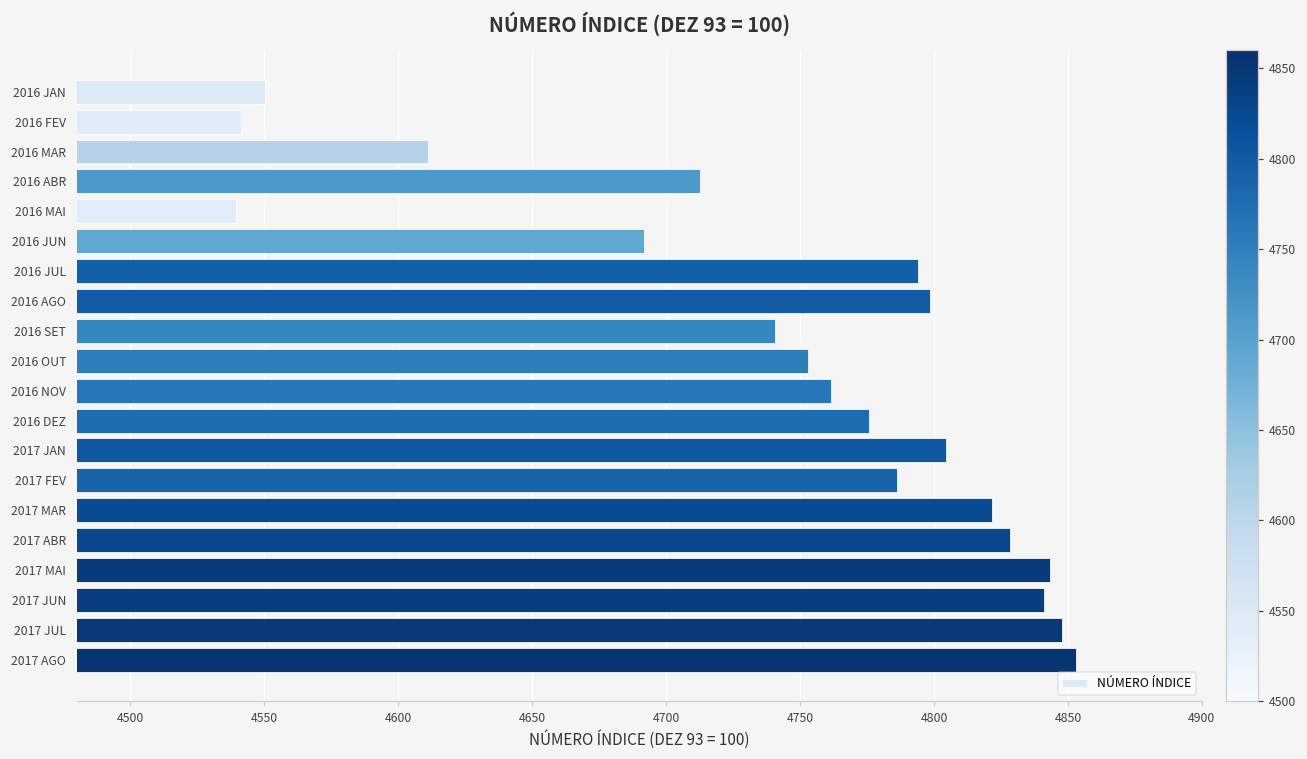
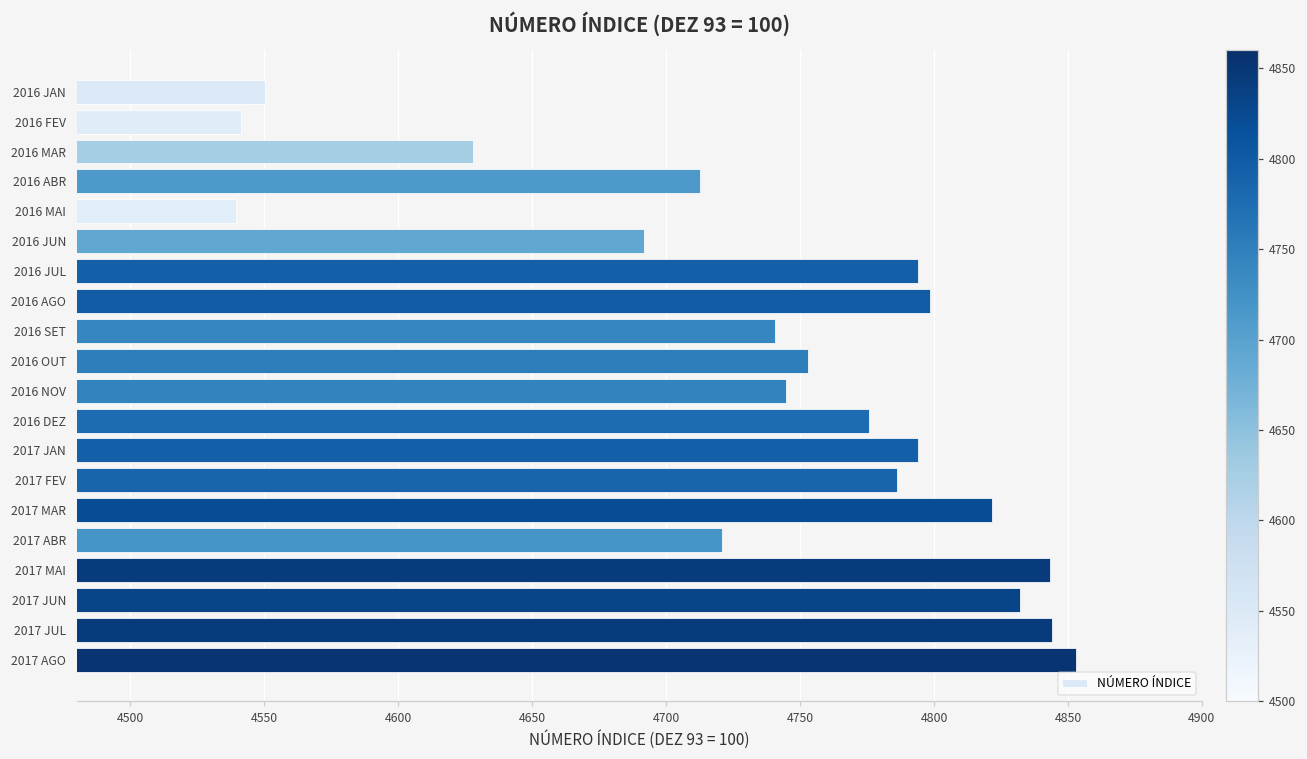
  {
    "2016 JAN": 4550,
    "2016 FEV": 4541,
-   "2016 MAR": 4611,
+   "2016 MAR": 4628,
    "2016 ABR": 4713,
    "2016 MAI": 4539,
    "2016 JUN": 4692,
    "2016 JUL": 4794,
    "2016 AGO": 4798,
    "2016 SET": 4741,
    "2016 OUT": 4753,
-   "2016 NOV": 4761,
+   "2016 NOV": 4745,
    "2016 DEZ": 4776,
-   "2017 JAN": 4805,
+   "2017 JAN": 4794,
    "2017 FEV": 4786,
    "2017 MAR": 4822,
-   "2017 ABR": 4828,
+   "2017 ABR": 4721,
    "2017 MAI": 4843,
-   "2017 JUN": 4841,
-   "2017 JUL": 4848,
+   "2017 JUN": 4832,
+   "2017 JUL": 4844,
    "2017 AGO": 4853
  }
